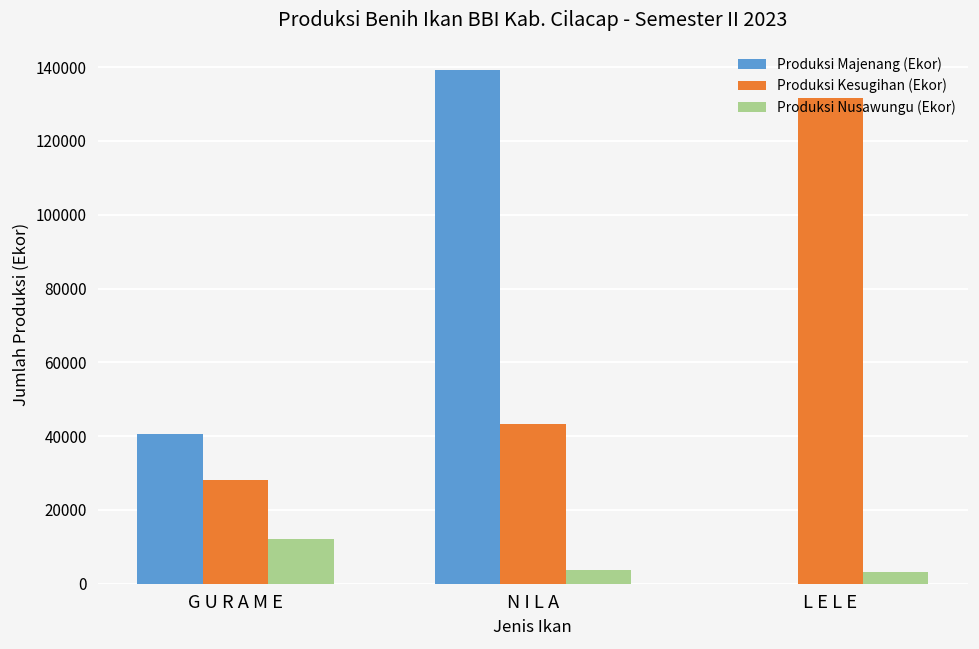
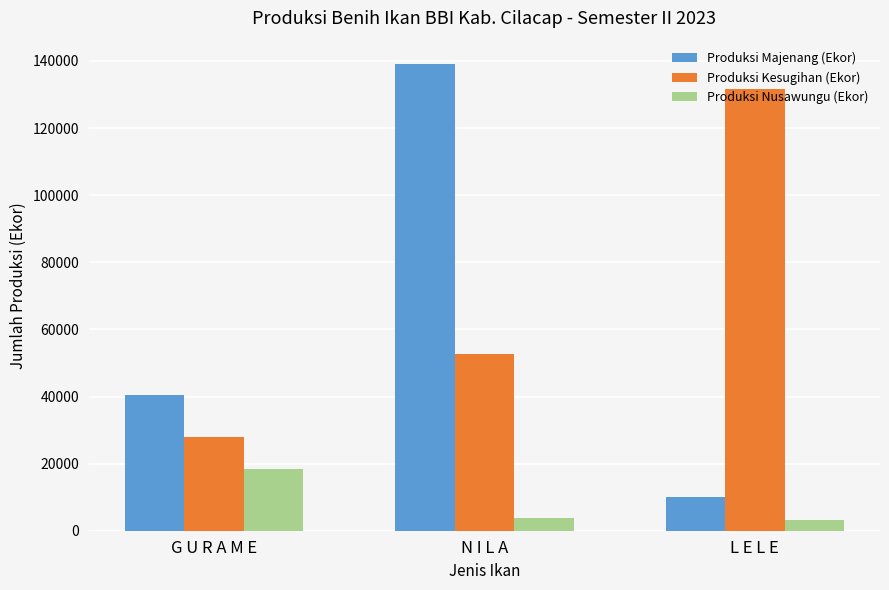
  {
    "Produksi Majenang (Ekor)": {
      "G U R A M E": 41000,
      "N I L A": 139000,
-     "L E L E": 0
+     "L E L E": 10000
    },
    "Produksi Kesugihan (Ekor)": {
      "G U R A M E": 28000,
-     "N I L A": 43000,
+     "N I L A": 53000,
      "L E L E": 132000
    },
    "Produksi Nusawungu (Ekor)": {
-     "G U R A M E": 12000,
+     "G U R A M E": 18000,
      "N I L A": 4000,
      "L E L E": 3000
    }
  }
